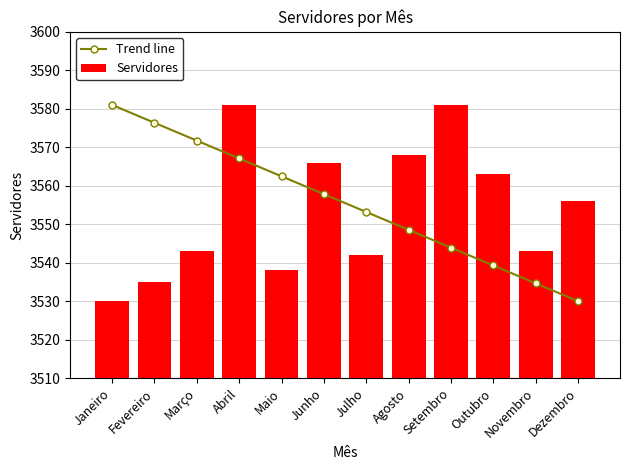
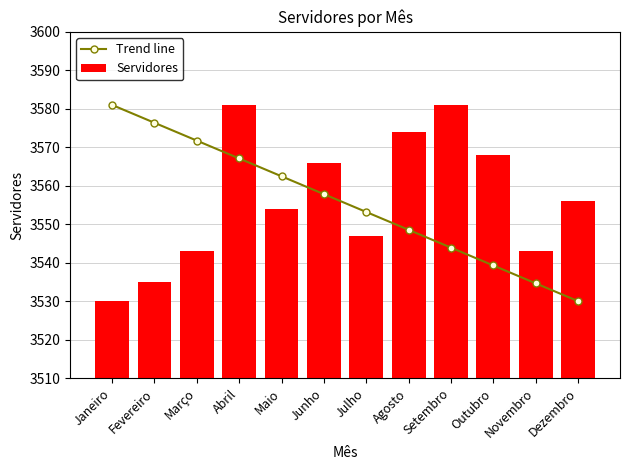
  {
    "Servidores": {
      "Janeiro": 3530,
      "Fevereiro": 3535,
      "Março": 3543,
      "Abril": 3581,
-     "Maio": 3538,
+     "Maio": 3554,
      "Junho": 3566,
-     "Julho": 3542,
-     "Agosto": 3568,
+     "Julho": 3547,
+     "Agosto": 3574,
      "Setembro": 3581,
-     "Outubro": 3563,
+     "Outubro": 3568,
      "Novembro": 3543,
      "Dezembro": 3556
    },
    "Trend line": {
      "Janeiro": 3581,
      "Fevereiro": 3576,
      "Março": 3572,
      "Abril": 3567,
      "Maio": 3562,
      "Junho": 3558,
      "Julho": 3553,
      "Agosto": 3549,
      "Setembro": 3544,
      "Outubro": 3539,
      "Novembro": 3535,
      "Dezembro": 3530
    }
  }
